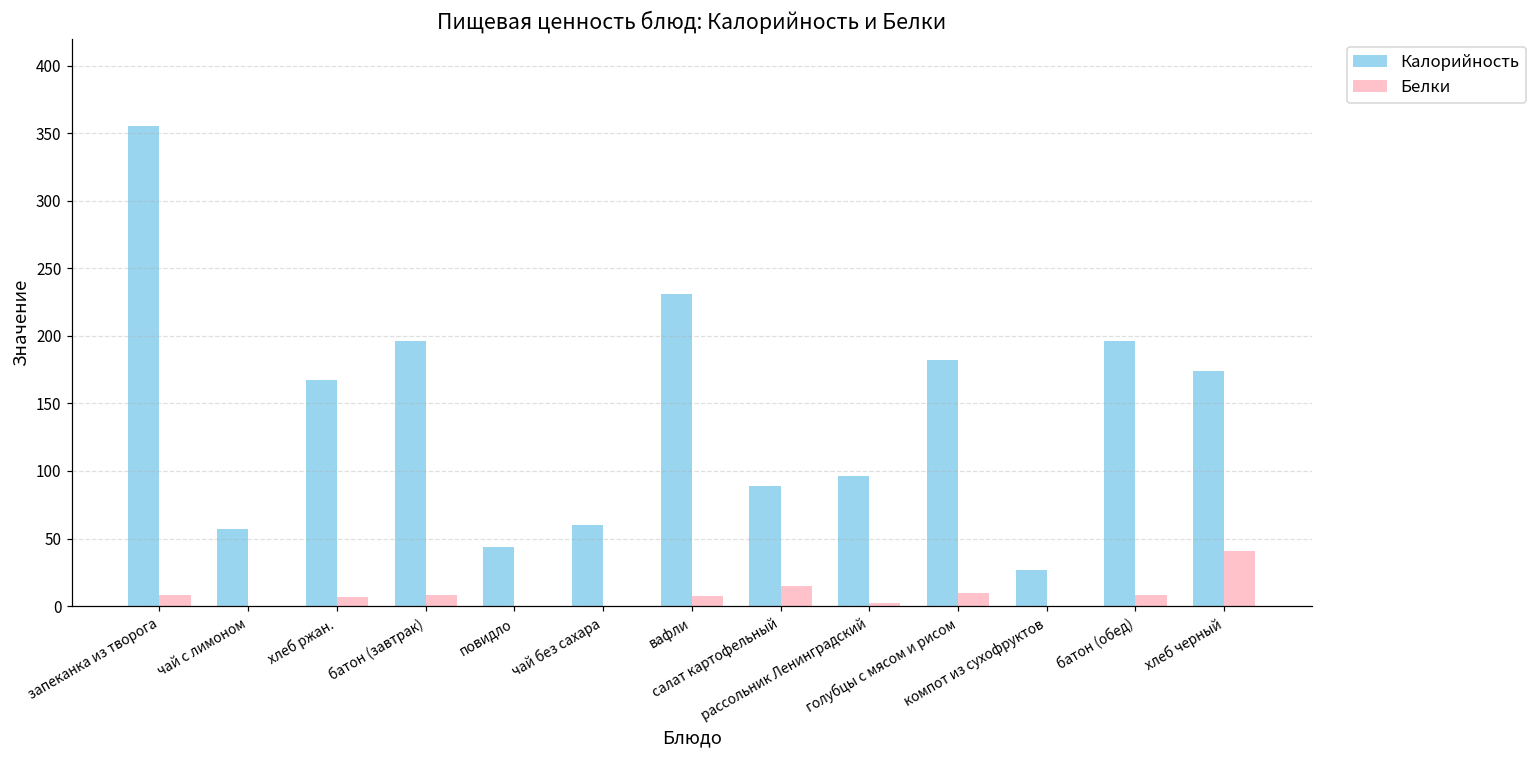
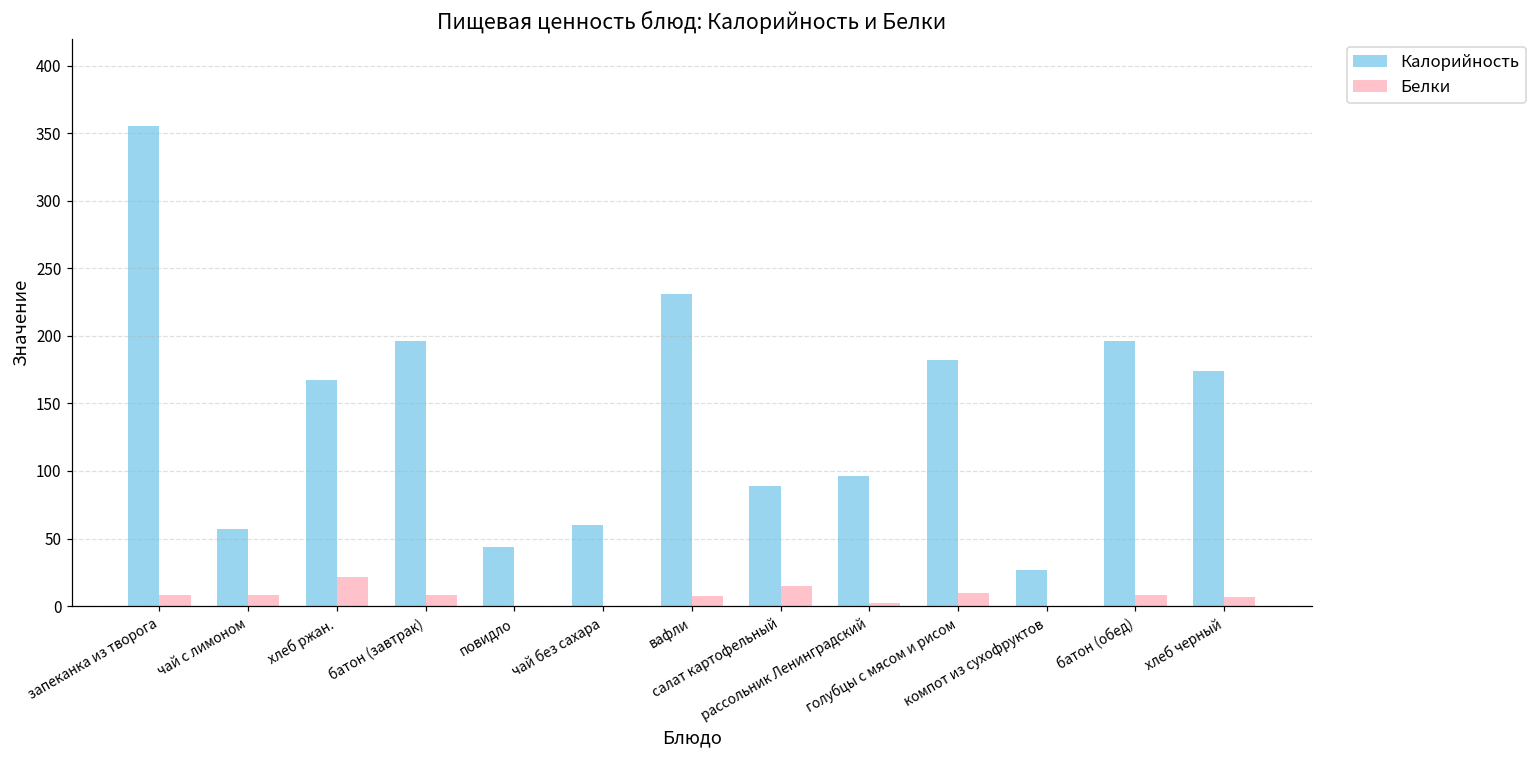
  {
    "Калорийность": {
      "запеканка из творога": 355,
      "чай с лимоном": 57,
      "хлеб ржан.": 167,
      "батон (завтрак)": 196,
      "повидло": 44,
      "чай без сахара": 60,
      "вафли": 231,
      "салат картофельный": 89,
      "рассольник Ленинградский": 96,
      "голубцы с мясом и рисом": 182,
      "компот из сухофруктов": 27,
      "батон (обед)": 196,
      "хлеб черный": 174
    },
    "Белки": {
      "запеканка из творога": 8,
-     "чай с лимоном": 0,
-     "хлеб ржан.": 7,
+     "чай с лимоном": 8,
+     "хлеб ржан.": 21,
      "батон (завтрак)": 9,
      "вафли": 8,
      "салат картофельный": 15,
      "рассольник Ленинградский": 2,
      "голубцы с мясом и рисом": 10,
      "батон (обед)": 9,
-     "хлеб черный": 41
+     "хлеб черный": 7
    }
  }
